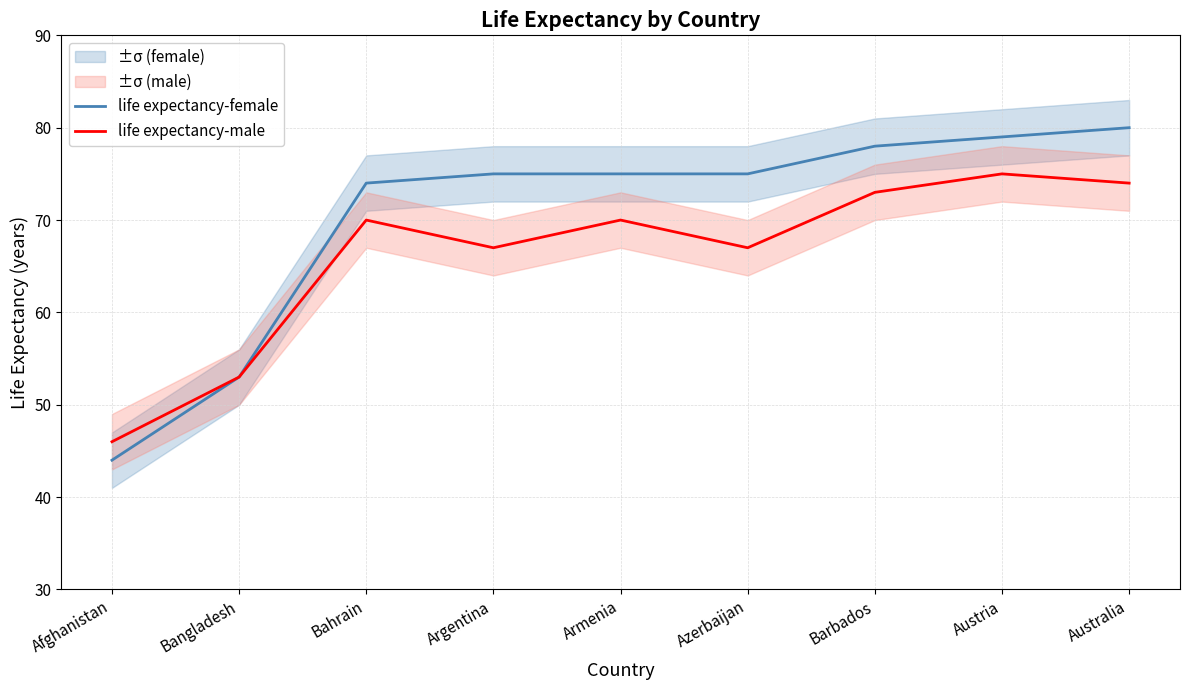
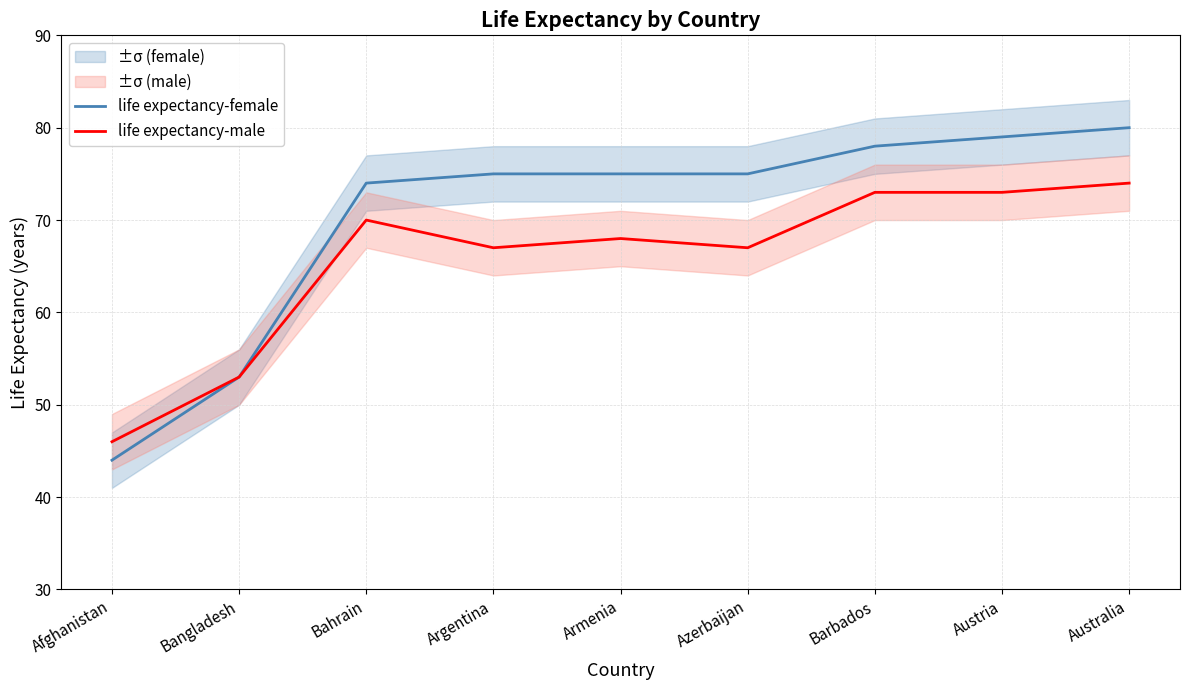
  {
    "life expectancy-male": {
      "Afghanistan": 46,
      "Bahrain": 70,
      "Argentina": 67,
-     "Armenia": 70,
+     "Armenia": 68,
      "Azerbaijan": 67,
      "Barbados": 73,
-     "Austria": 75,
+     "Austria": 73,
      "Australia": 74
    }
  }
